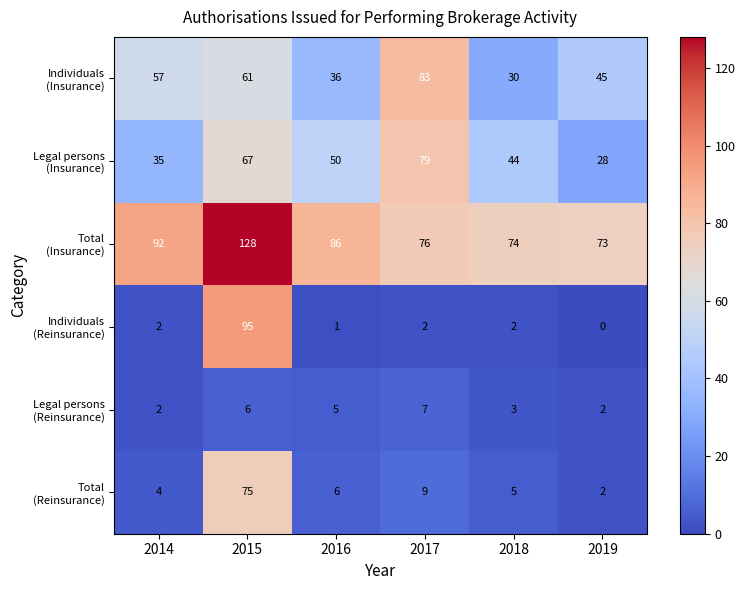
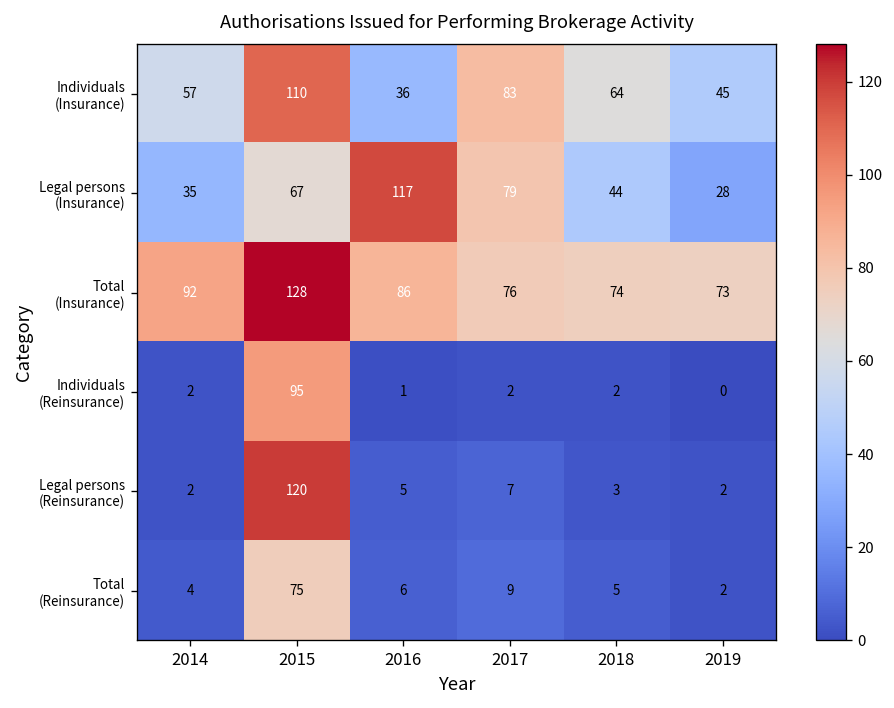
  {
    "Individuals (Insurance)": {
      "2014": 57,
-     "2015": 61,
+     "2015": 110,
      "2016": 36,
      "2017": 83,
-     "2018": 30,
+     "2018": 64,
      "2019": 45
    },
    "Legal persons (Insurance)": {
      "2014": 35,
      "2015": 67,
-     "2016": 50,
+     "2016": 117,
      "2017": 79,
      "2018": 44,
      "2019": 28
    },
    "Total (Insurance)": {
      "2014": 92,
      "2015": 128,
      "2016": 86,
      "2017": 76,
      "2018": 74,
      "2019": 73
    },
    "Individuals (Reinsurance)": {
      "2014": 2,
      "2015": 95,
      "2016": 1,
      "2017": 2,
      "2018": 2,
      "2019": 0
    },
    "Legal persons (Reinsurance)": {
      "2014": 2,
-     "2015": 6,
+     "2015": 120,
      "2016": 5,
      "2017": 7,
      "2018": 3,
      "2019": 2
    },
    "Total (Reinsurance)": {
      "2014": 4,
      "2015": 75,
      "2016": 6,
      "2017": 9,
      "2018": 5,
      "2019": 2
    }
  }
